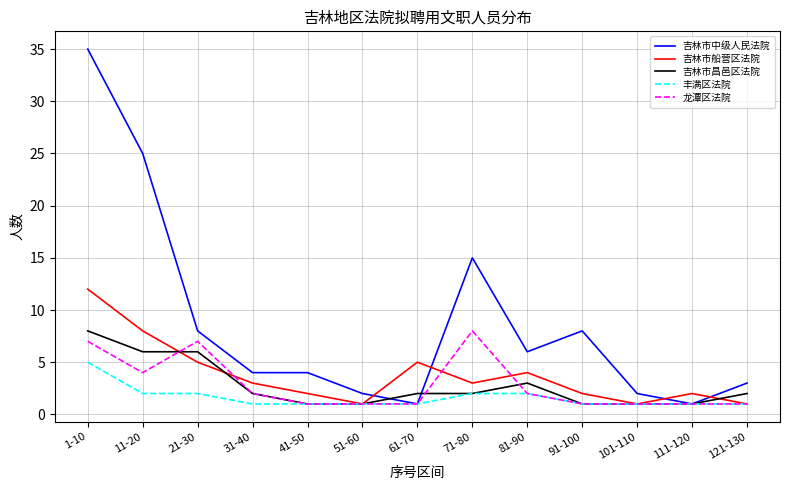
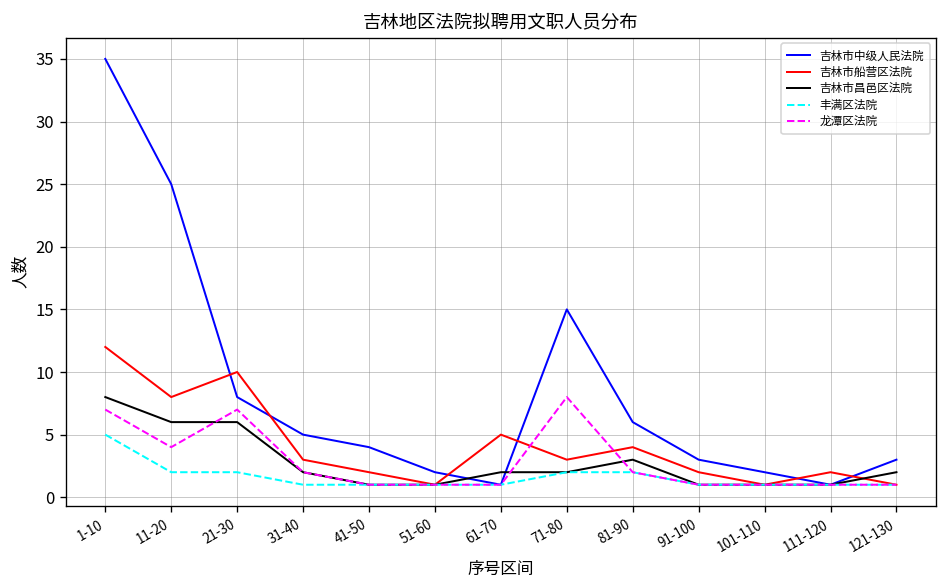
  {
    "吉林市中级人民法院": {
      "1-10": 35,
      "11-20": 25,
      "21-30": 8,
-     "31-40": 4,
+     "31-40": 5,
      "41-50": 4,
      "51-60": 2,
      "71-80": 15,
      "81-90": 6,
-     "91-100": 8,
+     "91-100": 3,
      "101-110": 2,
      "121-130": 3
    },
    "吉林市船营区法院": {
      "1-10": 12,
      "11-20": 8,
-     "21-30": 5,
+     "21-30": 10,
      "31-40": 3,
      "41-50": 2,
      "61-70": 5,
      "71-80": 3,
      "81-90": 4,
      "91-100": 2,
      "111-120": 2
    },
    "吉林市昌邑区法院": {
      "1-10": 8,
      "11-20": 6,
      "21-30": 6,
      "61-70": 2,
      "81-90": 3,
      "121-130": 2
    },
    "丰满区法院": {
      "1-10": 5,
      "11-20": 2,
      "21-30": 2,
      "31-40": 1
    },
    "龙潭区法院": {
      "1-10": 7,
      "11-20": 4,
      "21-30": 7,
      "71-80": 8
    }
  }
